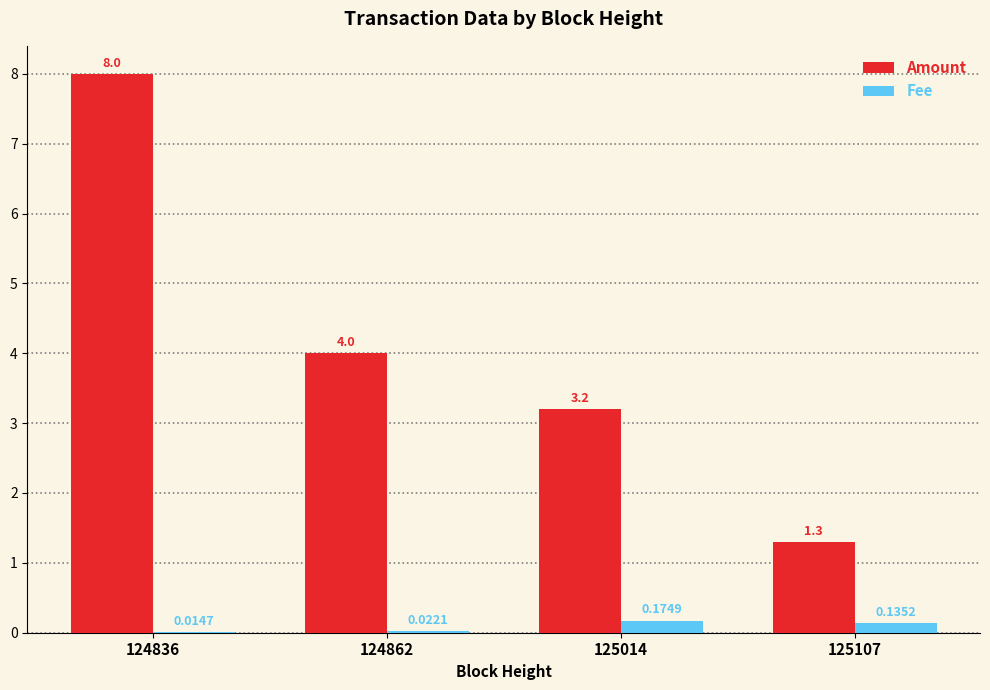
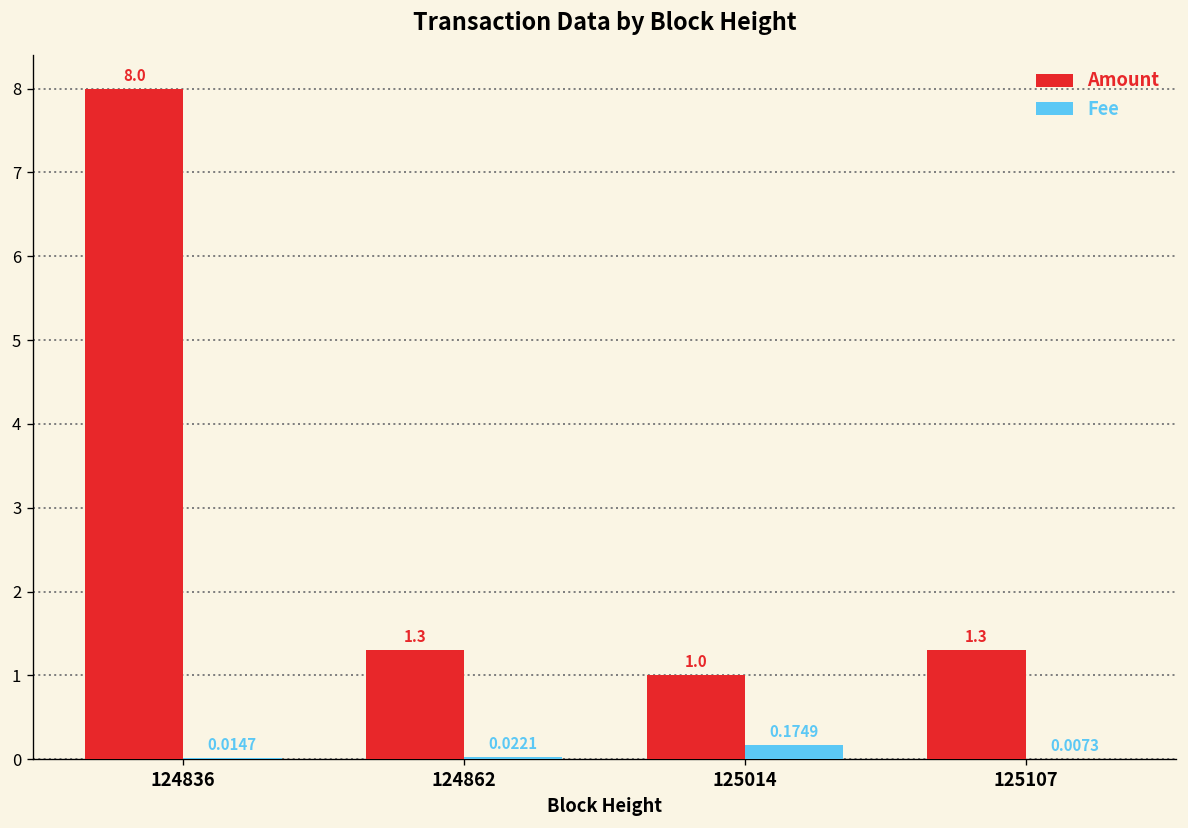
  {
    "Amount": {
      "124836": 8.0,
-     "124862": 4.0,
-     "125014": 3.2,
+     "124862": 1.3,
+     "125014": 1.0,
      "125107": 1.3
    },
    "Fee": {
      "124836": 0.0147,
      "124862": 0.0221,
      "125014": 0.1749,
-     "125107": 0.1352
+     "125107": 0.0073
    }
  }
